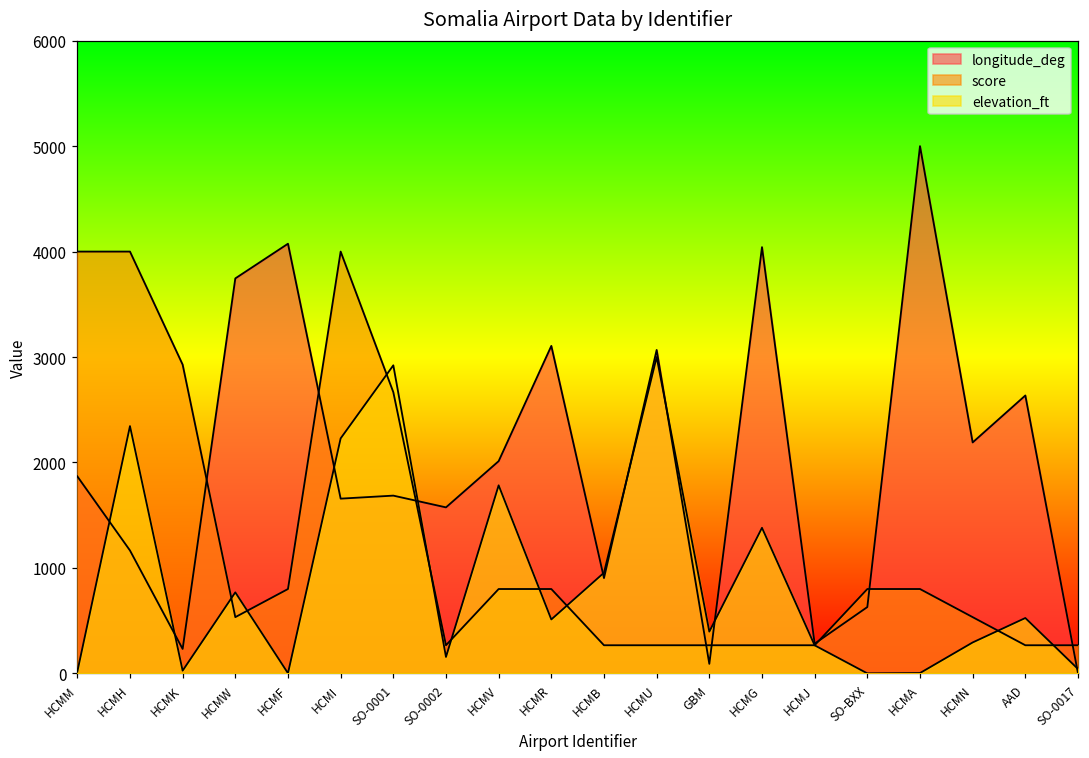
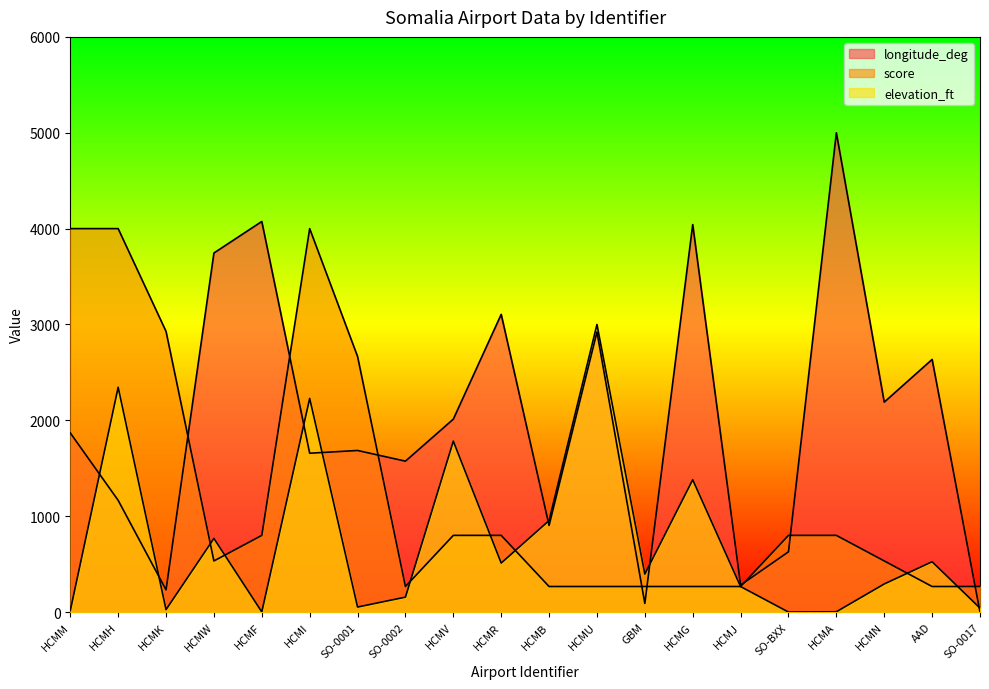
  {
    "longitude_deg": {
      "HCMM": 1900,
      "HCMH": 1200,
      "HCMK": 200,
      "HCMW": 3700,
      "HCMF": 4100,
      "HCMI": 1700,
      "SO-0001": 1700,
      "SO-0002": 1600,
      "HCMV": 2000,
      "HCMR": 3100,
      "HCMB": 900,
-     "HCMU": 3100,
+     "HCMU": 2900,
      "GBM": 100,
      "HCMG": 4000,
      "SO-BXX": 600,
      "HCMA": 5000,
      "HCMN": 2200,
      "AAD": 2600,
      "SO-0017": 0
    },
    "score": {
      "HCMM": 4000,
      "HCMH": 4000,
      "HCMK": 2900,
      "HCMW": 500,
      "HCMF": 800,
      "HCMI": 4000,
      "SO-0001": 2700,
      "SO-0002": 300,
      "HCMV": 800,
      "HCMR": 800,
      "HCMB": 300,
      "HCMU": 300,
      "GBM": 300,
      "HCMG": 300,
      "SO-BXX": 800,
      "HCMA": 800,
      "HCMN": 500,
      "AAD": 300,
      "SO-0017": 300
    },
    "elevation_ft": {
      "HCMM": 0,
      "HCMH": 2300,
      "HCMK": 0,
      "HCMW": 800,
      "HCMF": 0,
      "HCMI": 2200,
-     "SO-0001": 2900,
+     "SO-0001": 100,
      "SO-0002": 200,
      "HCMV": 1800,
      "HCMR": 500,
      "HCMB": 1000,
      "HCMU": 3000,
      "GBM": 400,
      "HCMG": 1400,
      "SO-BXX": 0,
      "HCMA": 0,
      "HCMN": 300,
      "AAD": 500,
      "SO-0017": 0
    }
  }
